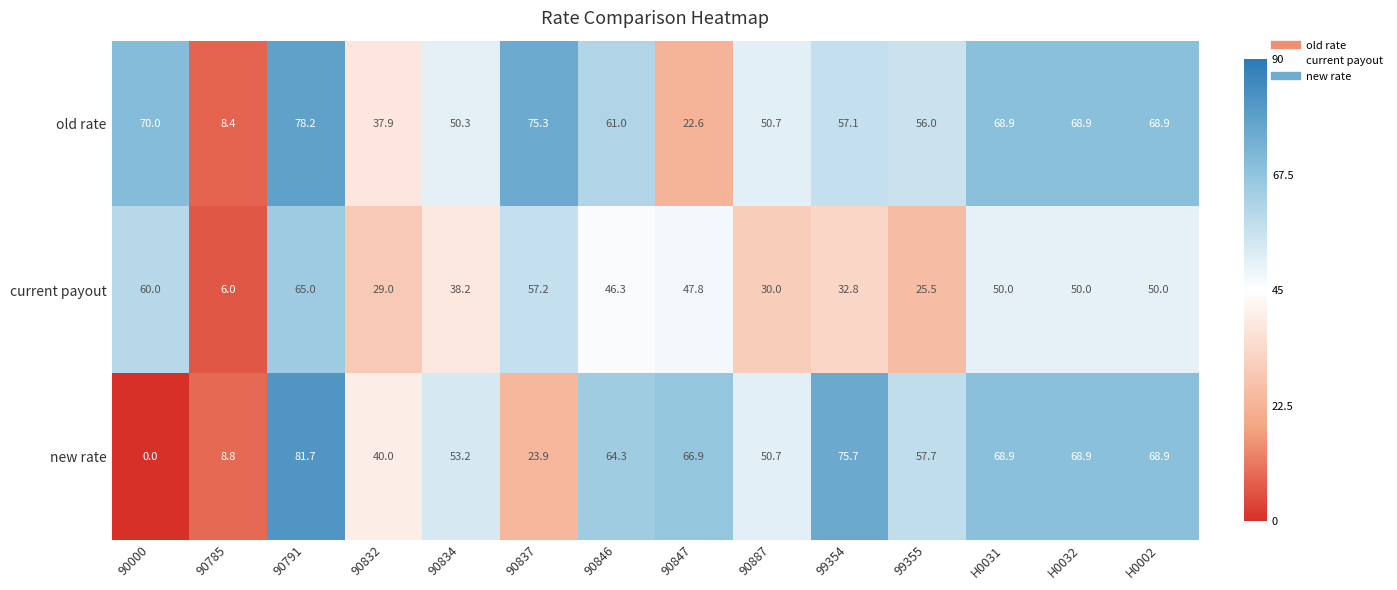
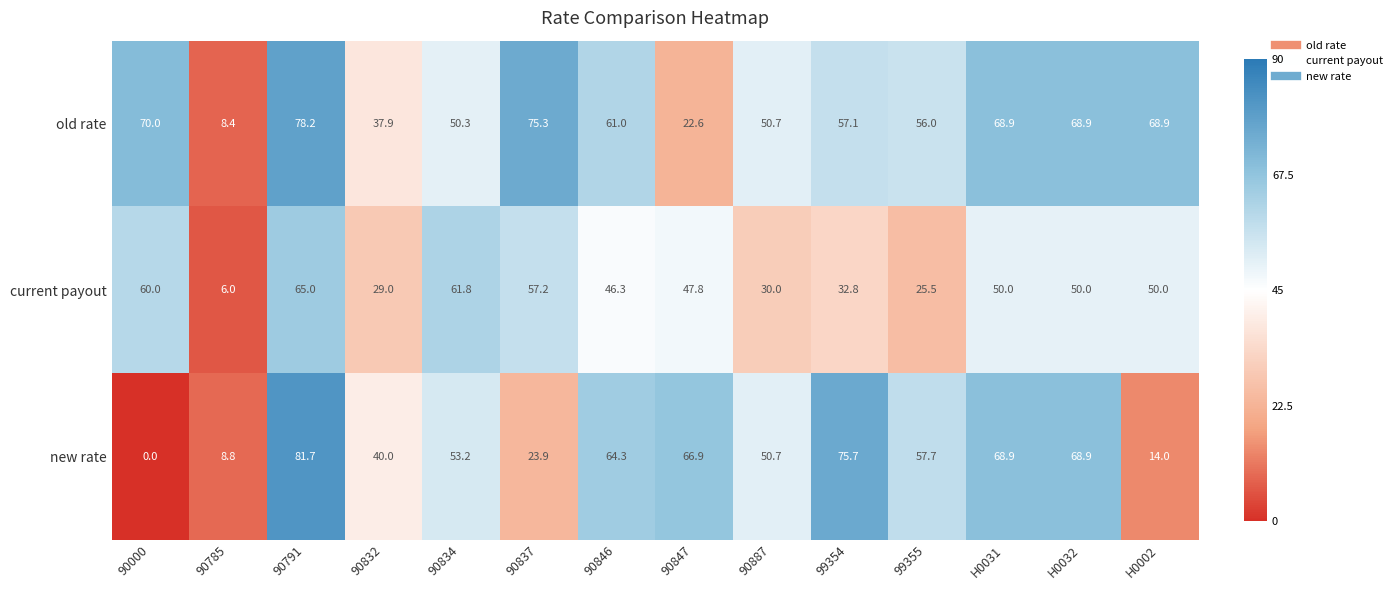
  {
    "old rate": {
      "90000": 70.0,
      "90785": 8.4,
      "90791": 78.2,
      "90832": 37.9,
      "90834": 50.3,
      "90837": 75.3,
      "90846": 61.0,
      "90847": 22.6,
      "90887": 50.7,
      "99354": 57.1,
      "99355": 56.0,
      "H0031": 68.9,
      "H0032": 68.9,
      "H0002": 68.9
    },
    "current payout": {
      "90000": 60.0,
      "90785": 6.0,
      "90791": 65.0,
      "90832": 29.0,
-     "90834": 38.2,
+     "90834": 61.8,
      "90837": 57.2,
      "90846": 46.3,
      "90847": 47.8,
      "90887": 30.0,
      "99354": 32.8,
      "99355": 25.5,
      "H0031": 50.0,
      "H0032": 50.0,
      "H0002": 50.0
    },
    "new rate": {
      "90000": 0.0,
      "90785": 8.8,
      "90791": 81.7,
      "90832": 40.0,
      "90834": 53.2,
      "90837": 23.9,
      "90846": 64.3,
      "90847": 66.9,
      "90887": 50.7,
      "99354": 75.7,
      "99355": 57.7,
      "H0031": 68.9,
      "H0032": 68.9,
-     "H0002": 68.9
+     "H0002": 14.0
    }
  }
